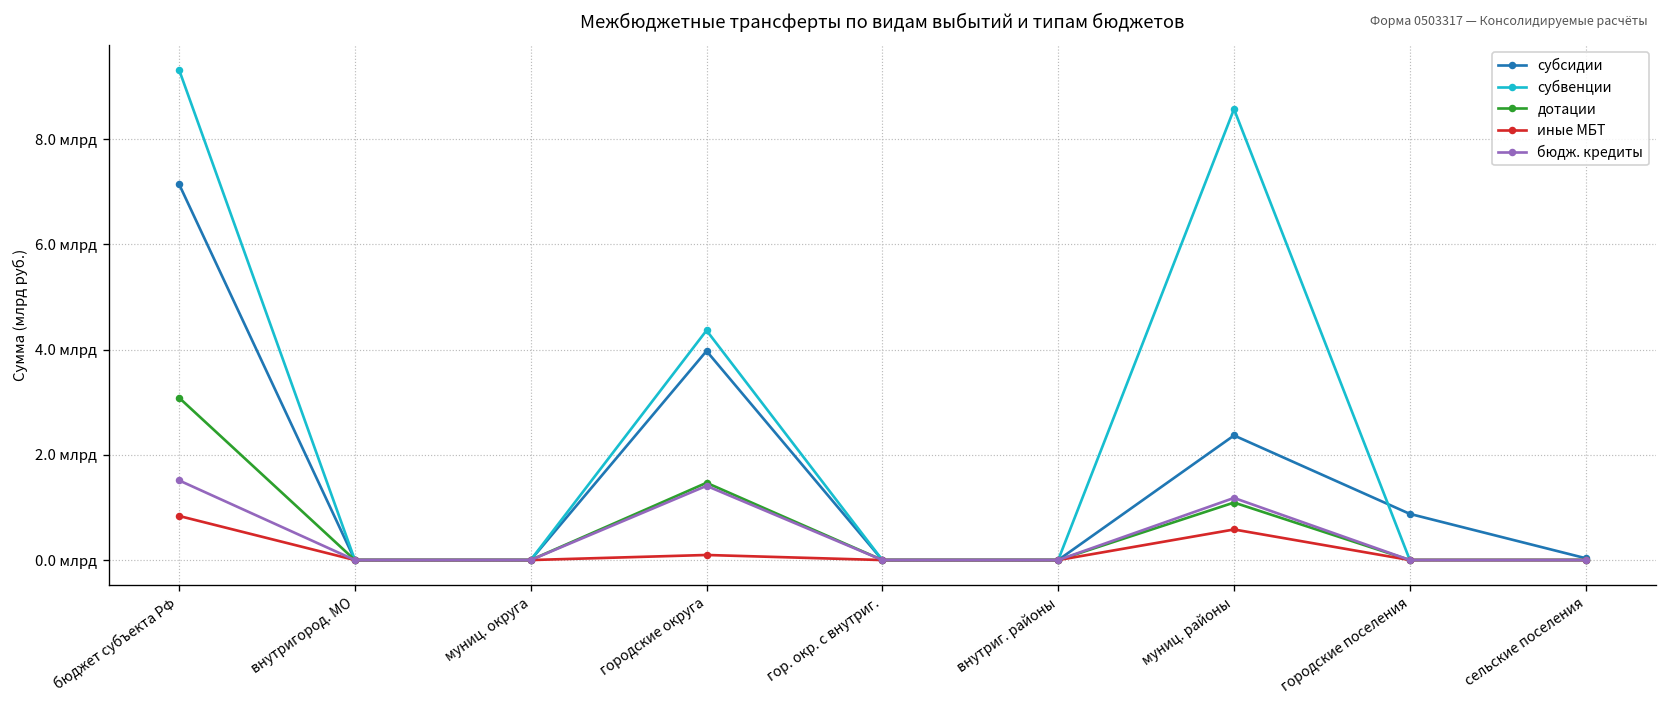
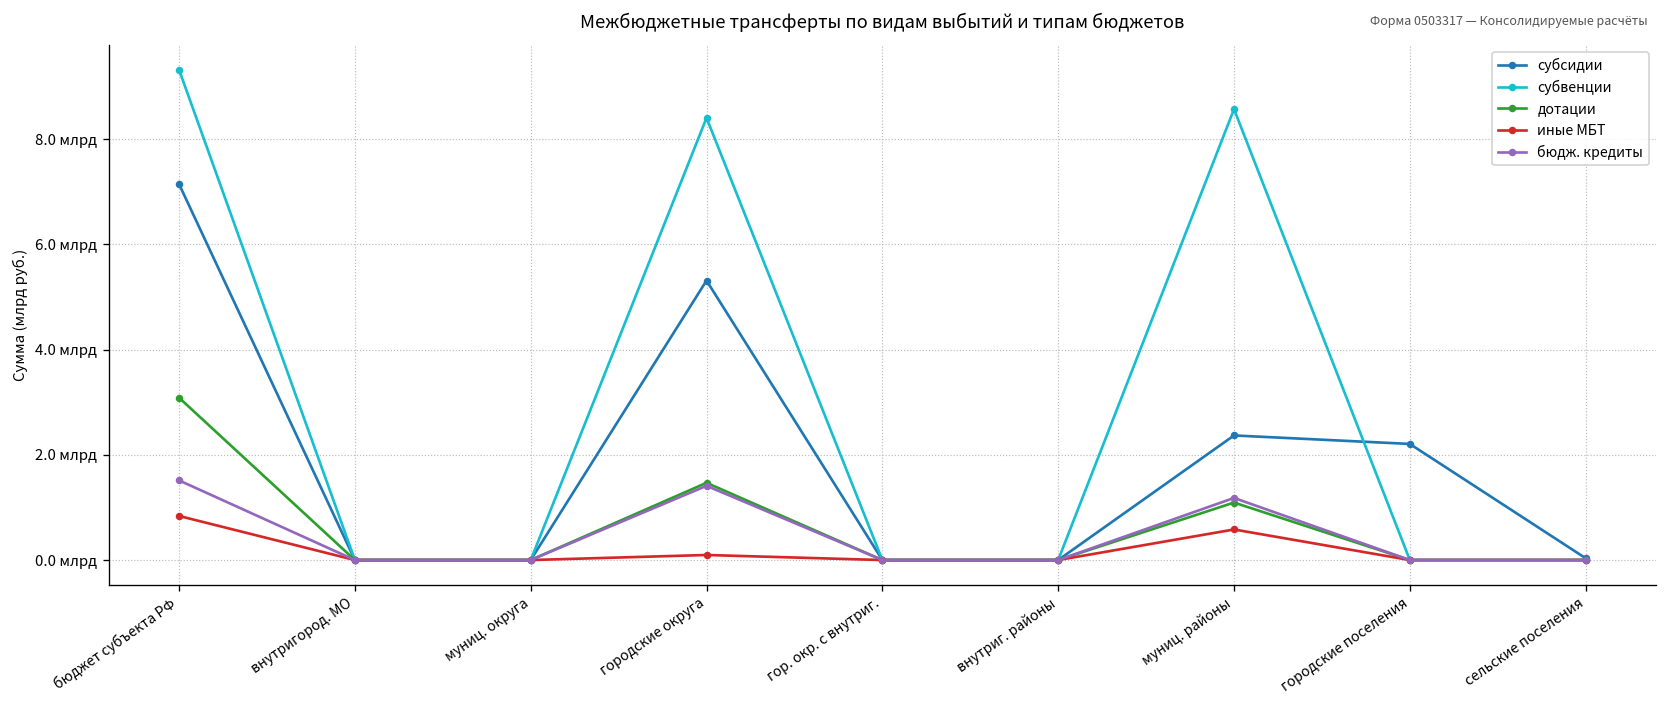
  {
    "субсидии": {
      "бюджет субъекта РФ": "7.1 млрд",
-     "городские округа": "4.0 млрд",
+     "городские округа": "5.3 млрд",
      "муниц. районы": "2.4 млрд",
-     "городские поселения": "0.9 млрд"
+     "городские поселения": "2.2 млрд"
    },
    "субвенции": {
      "бюджет субъекта РФ": "9.3 млрд",
-     "городские округа": "4.4 млрд",
+     "городские округа": "8.4 млрд",
      "муниц. районы": "8.6 млрд"
    },
    "дотации": {
      "бюджет субъекта РФ": "3.1 млрд",
      "городские округа": "1.5 млрд",
      "муниц. районы": "1.1 млрд"
    },
    "иные МБТ": {
      "бюджет субъекта РФ": "0.8 млрд",
      "городские округа": "0.1 млрд",
      "муниц. районы": "0.6 млрд"
    },
    "бюдж. кредиты": {
      "бюджет субъекта РФ": "1.5 млрд",
      "городские округа": "1.4 млрд",
      "муниц. районы": "1.2 млрд"
    }
  }
